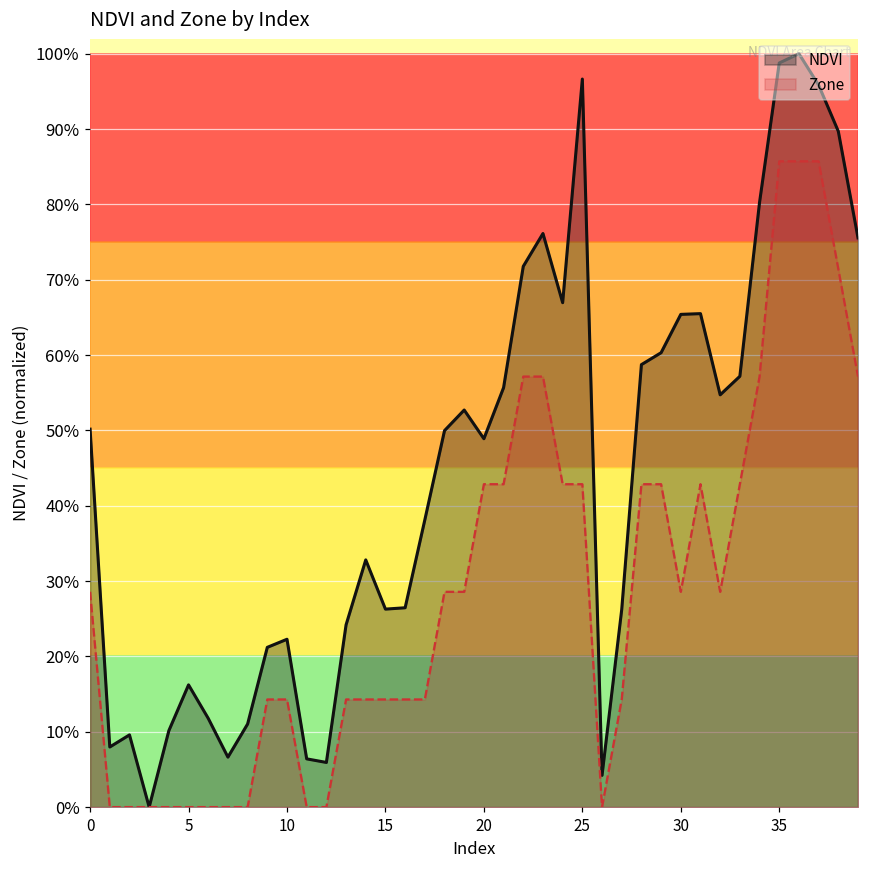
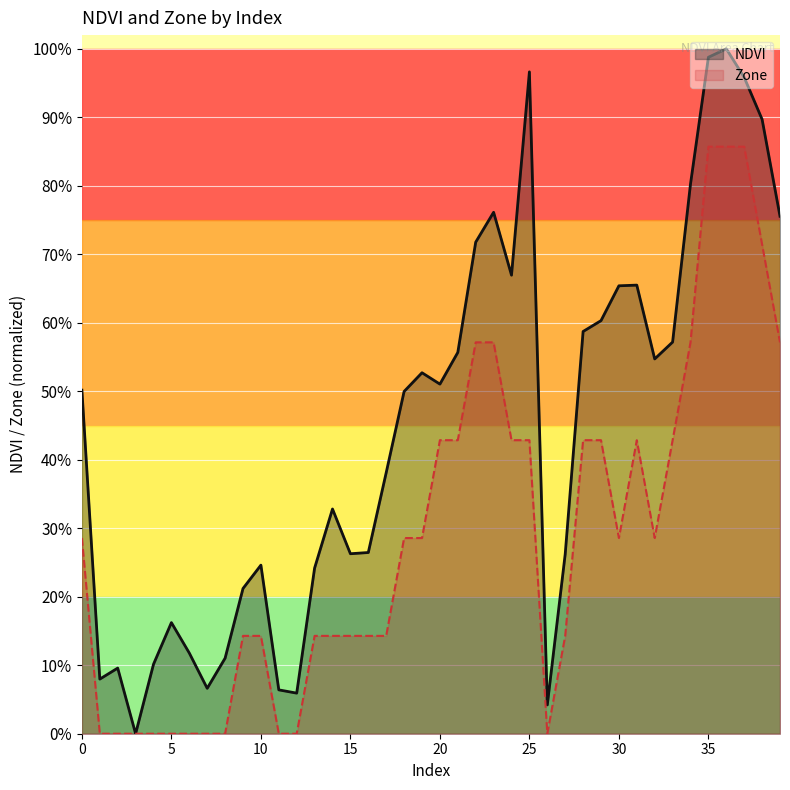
  {
    "NDVI": {
      "0": "50%",
      "5": "16%",
-     "10": "22%",
+     "10": "25%",
      "15": "26%",
-     "20": "49%",
+     "20": "51%",
      "25": "97%",
      "30": "65%"
    },
    "Zone": {
      "0": "29%",
      "5": "0%",
      "10": "14%",
      "15": "14%",
      "20": "43%",
      "25": "43%",
      "30": "29%",
      "35": "86%"
    }
  }
